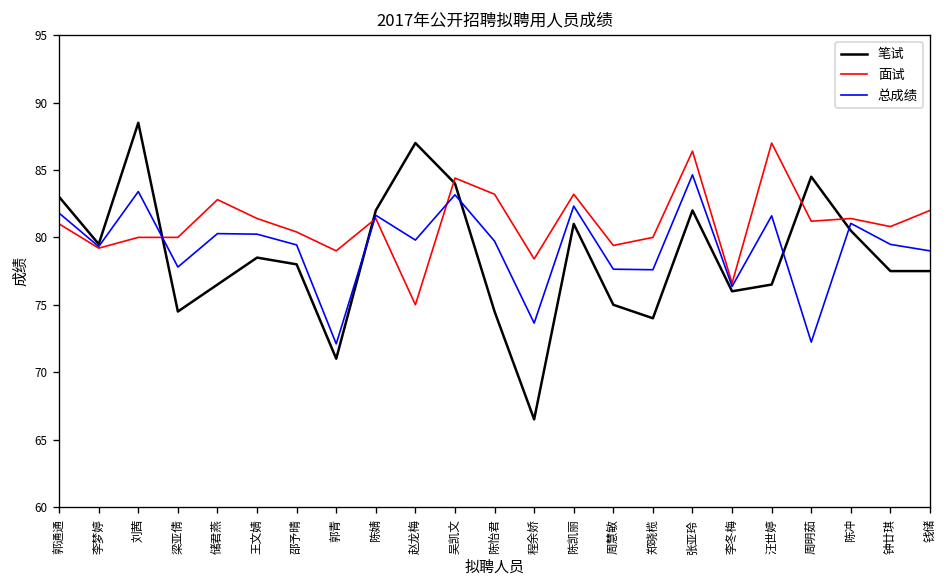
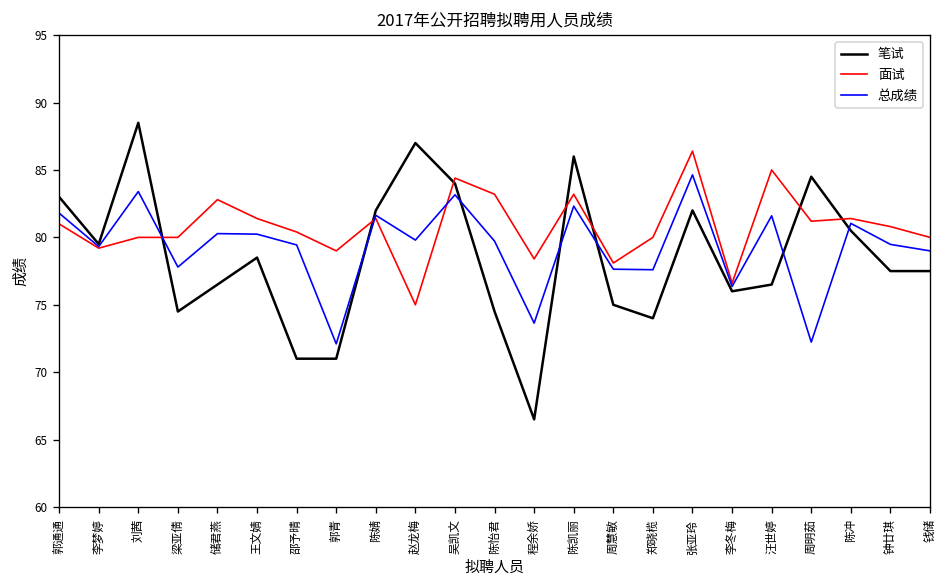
  {
    "笔试": {
      "郭通通": 83,
      "刘茜": 88.5,
      "梁亚倩": 74.5,
      "储君燕": 76.5,
      "王文婧": 78.5,
-     "邵予晴": 78,
+     "邵予晴": 71,
      "郭青": 71,
      "陈婧": 82,
      "赵龙梅": 87,
      "吴凯文": 84,
      "陈怡君": 74.5,
      "程余娇": 66.5,
-     "陈凯丽": 81,
+     "陈凯丽": 86,
      "周慧敏": 75,
      "郑晓榄": 74,
      "张亚玲": 82,
      "李冬梅": 76,
      "汪世婷": 76.5,
      "周明茹": 84.5,
      "陈冲": 80.5,
      "钟廿琪": 77.5,
      "钱储": 77.5
    },
    "面试": {
      "郭通通": 81.0,
      "刘茜": 80.0,
      "梁亚倩": 80.0,
      "储君燕": 82.8,
      "王文婧": 81.4,
      "邵予晴": 80.4,
      "郭青": 79.0,
      "陈婧": 81.4,
      "赵龙梅": 75.0,
      "吴凯文": 84.4,
      "陈怡君": 83.2,
      "程余娇": 78.4,
      "陈凯丽": 83.2,
-     "周慧敏": 79.4,
+     "周慧敏": 78.1,
      "郑晓榄": 80.0,
      "张亚玲": 86.4,
      "李冬梅": 76.6,
-     "汪世婷": 87,
+     "汪世婷": 85,
      "周明茹": 81.2,
      "陈冲": 81.4,
      "钟廿琪": 80.8,
-     "钱储": 82
+     "钱储": 80
    },
    "总成绩": {
      "郭通通": 81.8,
      "刘茜": 83.4,
      "梁亚倩": 77.8,
      "储君燕": 80.3,
      "王文婧": 80.2,
      "邵予晴": 79.4,
      "郭青": 72.1,
      "陈婧": 81.6,
      "赵龙梅": 79.8,
      "吴凯文": 83.2,
      "陈怡君": 79.7,
      "程余娇": 73.6,
      "陈凯丽": 82.3,
      "周慧敏": 77.6,
      "郑晓榄": 77.6,
      "张亚玲": 84.6,
      "李冬梅": 76.4,
      "汪世婷": 81.6,
      "周明茹": 72.2,
      "陈冲": 81.0,
      "钟廿琪": 79.5,
      "钱储": 79.0
    }
  }
